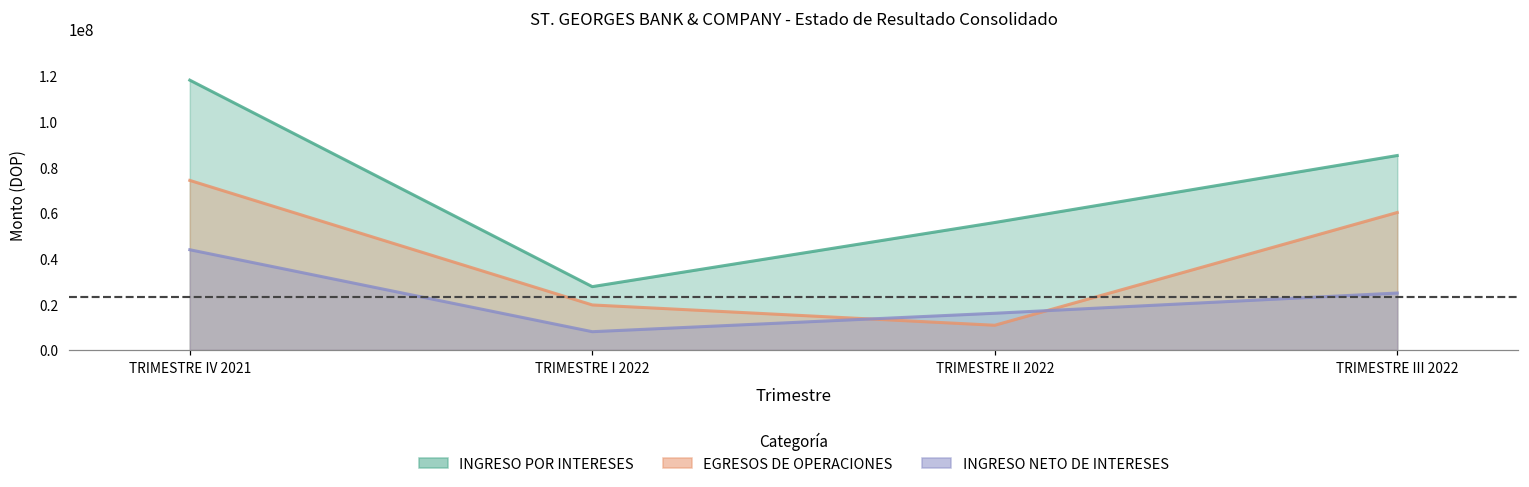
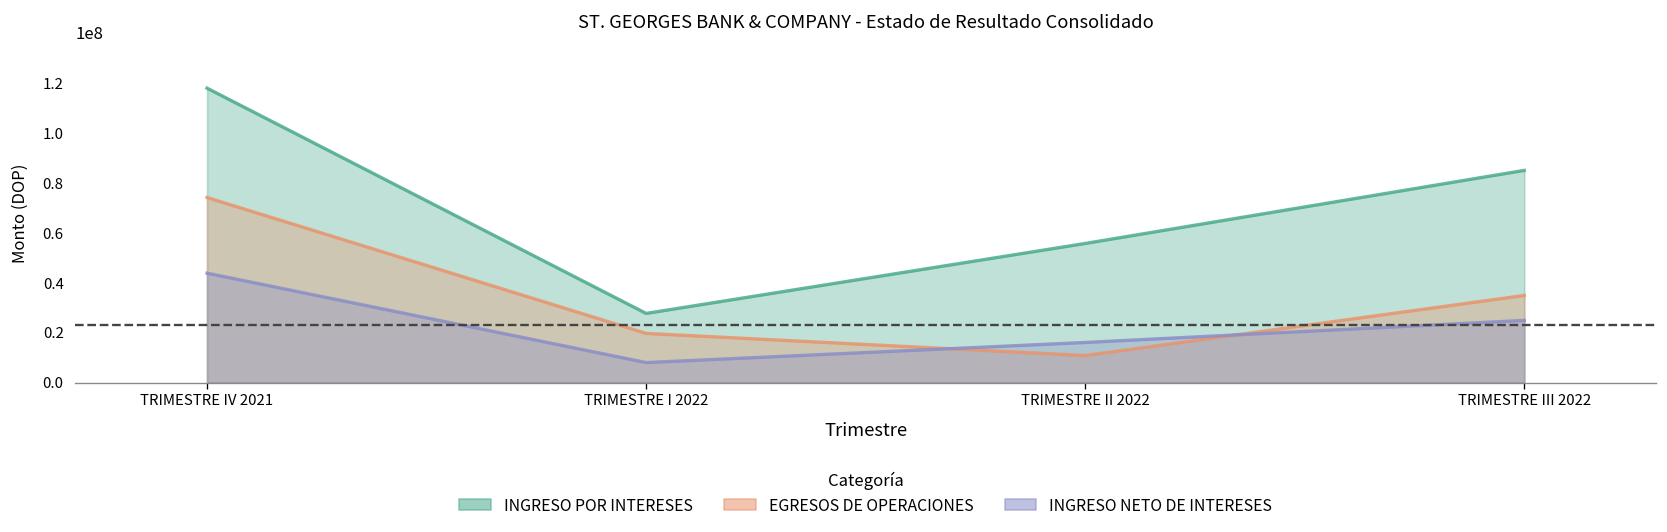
  {
    "EGRESOS DE OPERACIONES": {
      "TRIMESTRE IV 2021": 74000000,
      "TRIMESTRE I 2022": 20000000,
      "TRIMESTRE II 2022": 11000000,
-     "TRIMESTRE III 2022": 60000000
+     "TRIMESTRE III 2022": 35000000
    }
  }
